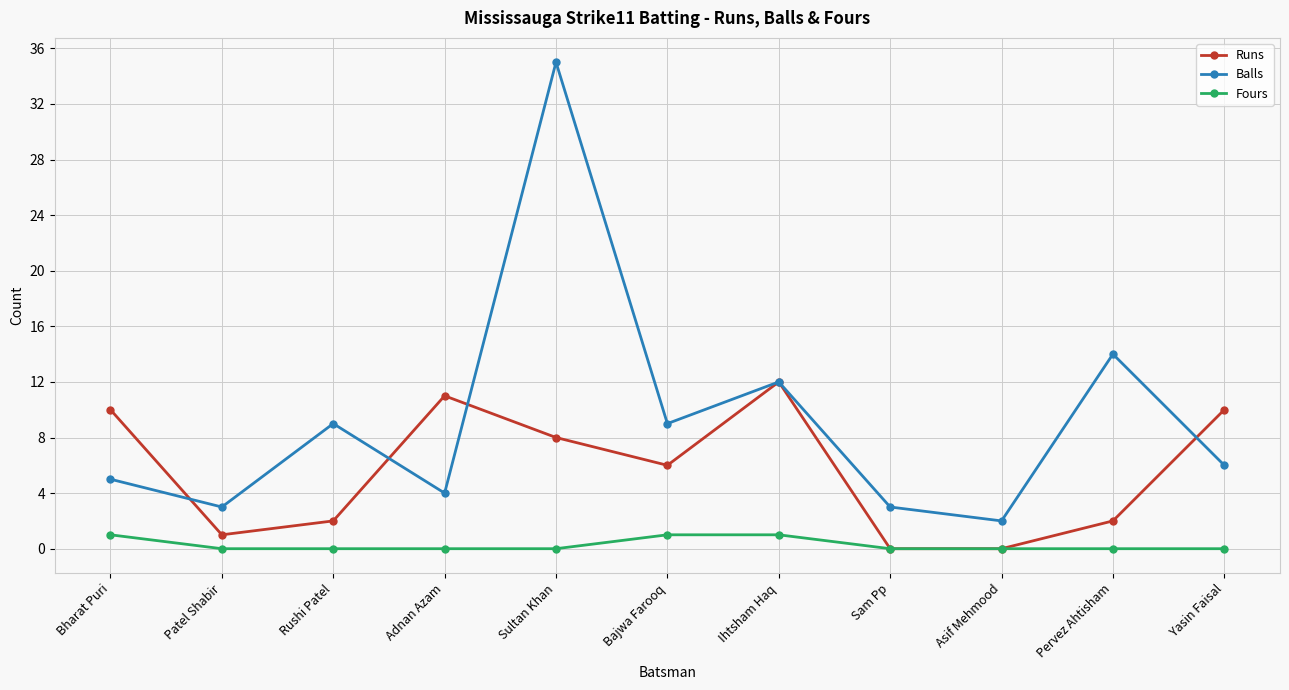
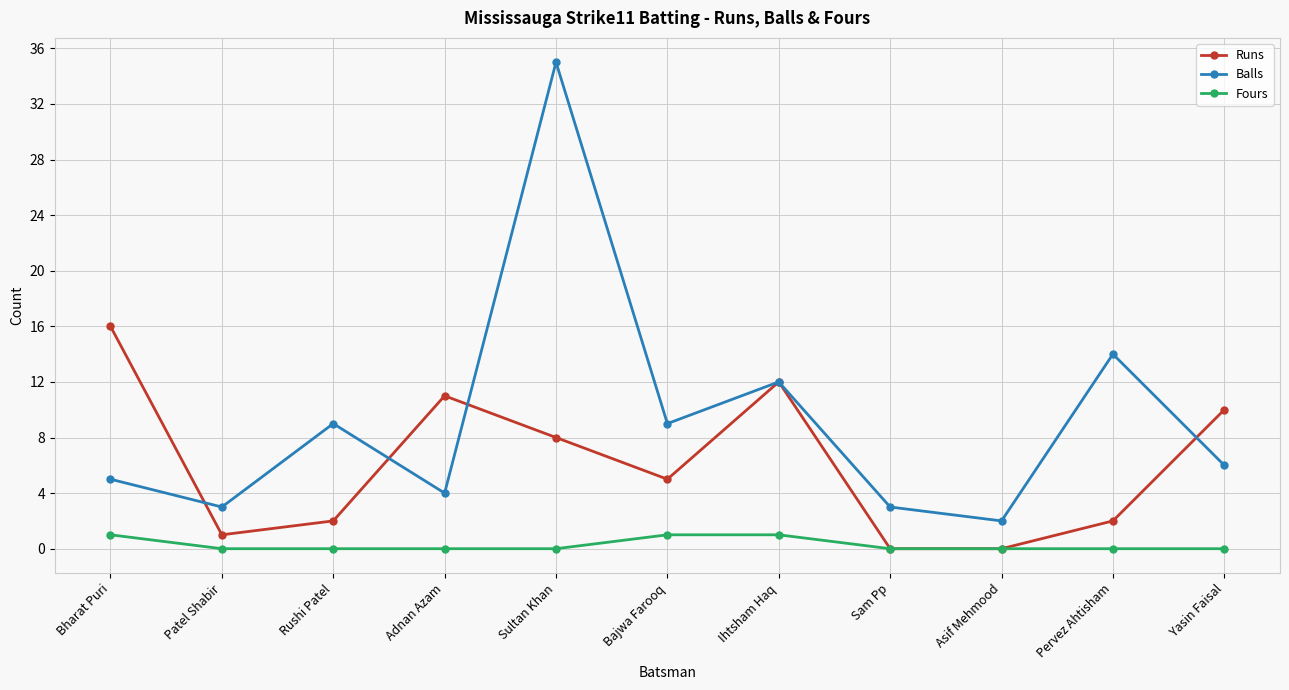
  {
    "Runs": {
-     "Bharat Puri": 10,
+     "Bharat Puri": 16,
      "Patel Shabir": 1,
      "Rushi Patel": 2,
      "Adnan Azam": 11,
      "Sultan Khan": 8,
-     "Bajwa Farooq": 6,
+     "Bajwa Farooq": 5,
      "Pervez Ahtisham": 2,
      "Yasin Faisal": 10
    },
    "Balls": {
      "Bharat Puri": 5,
      "Patel Shabir": 3,
      "Rushi Patel": 9,
      "Adnan Azam": 4,
      "Sultan Khan": 35,
      "Bajwa Farooq": 9,
      "Sam Pp": 3,
      "Asif Mehmood": 2,
      "Pervez Ahtisham": 14,
      "Yasin Faisal": 6
    },
    "Fours": {
      "Bharat Puri": 1,
      "Patel Shabir": 0,
      "Rushi Patel": 0,
      "Adnan Azam": 0,
      "Sultan Khan": 0,
      "Bajwa Farooq": 1,
      "Ihtsham Haq": 1,
      "Pervez Ahtisham": 0,
      "Yasin Faisal": 0
    }
  }
